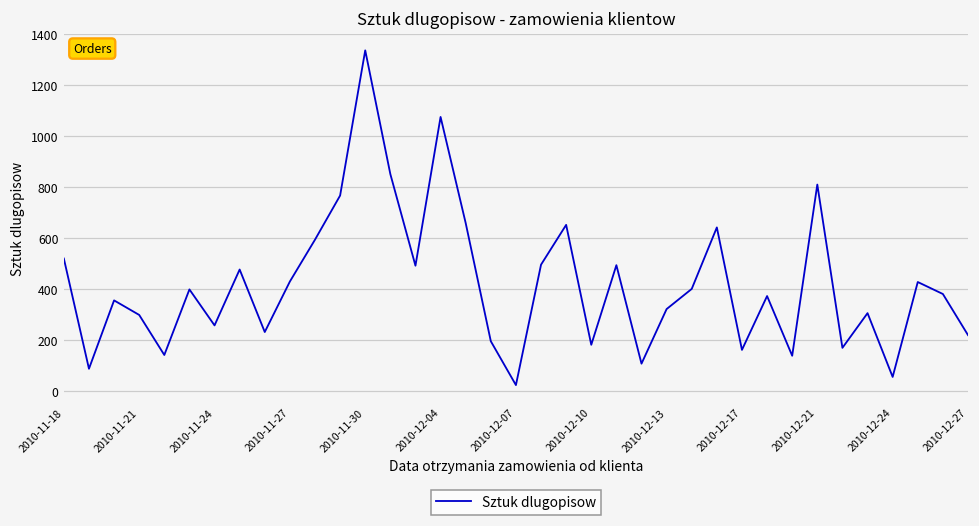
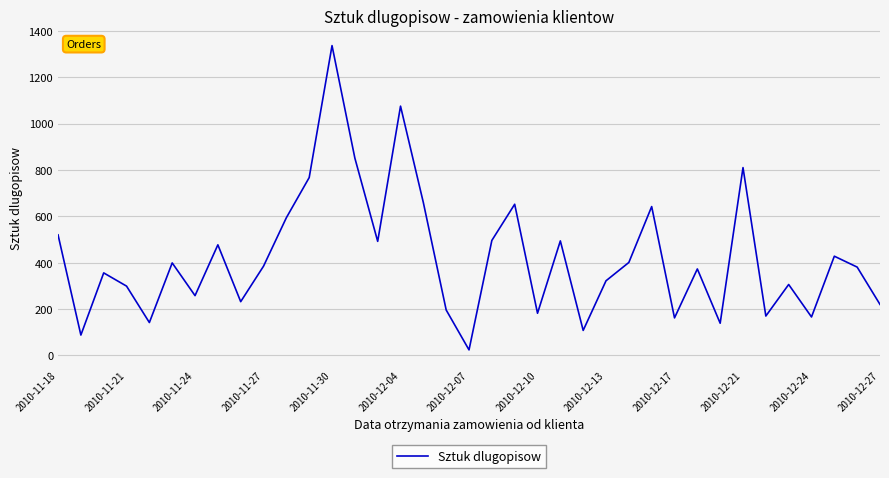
  {
    "2010-11-18": 520,
    "2010-11-21": 300,
    "2010-11-24": 260,
-   "2010-11-27": 430,
+   "2010-11-27": 390,
    "2010-11-30": 1340,
    "2010-12-04": 1080,
    "2010-12-07": 20,
    "2010-12-10": 180,
    "2010-12-13": 320,
    "2010-12-17": 160,
    "2010-12-21": 810,
-   "2010-12-24": 60,
+   "2010-12-24": 170,
    "2010-12-27": 220
  }
